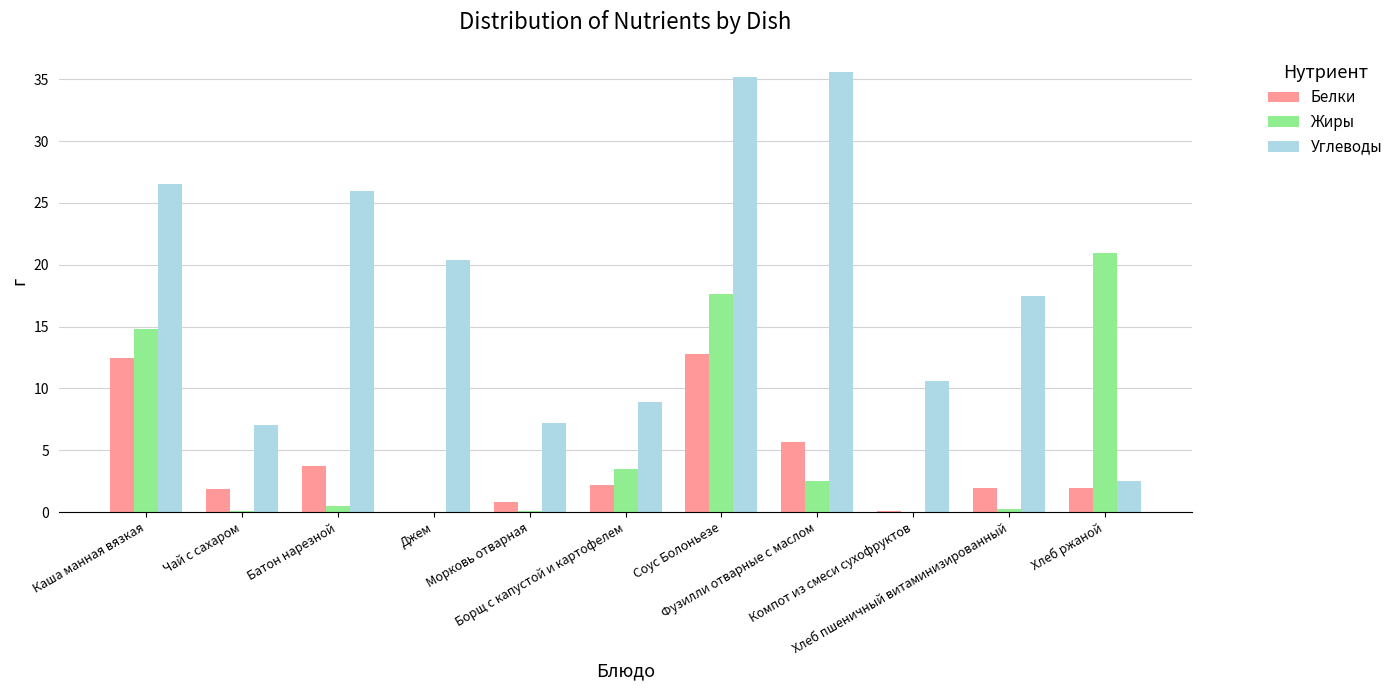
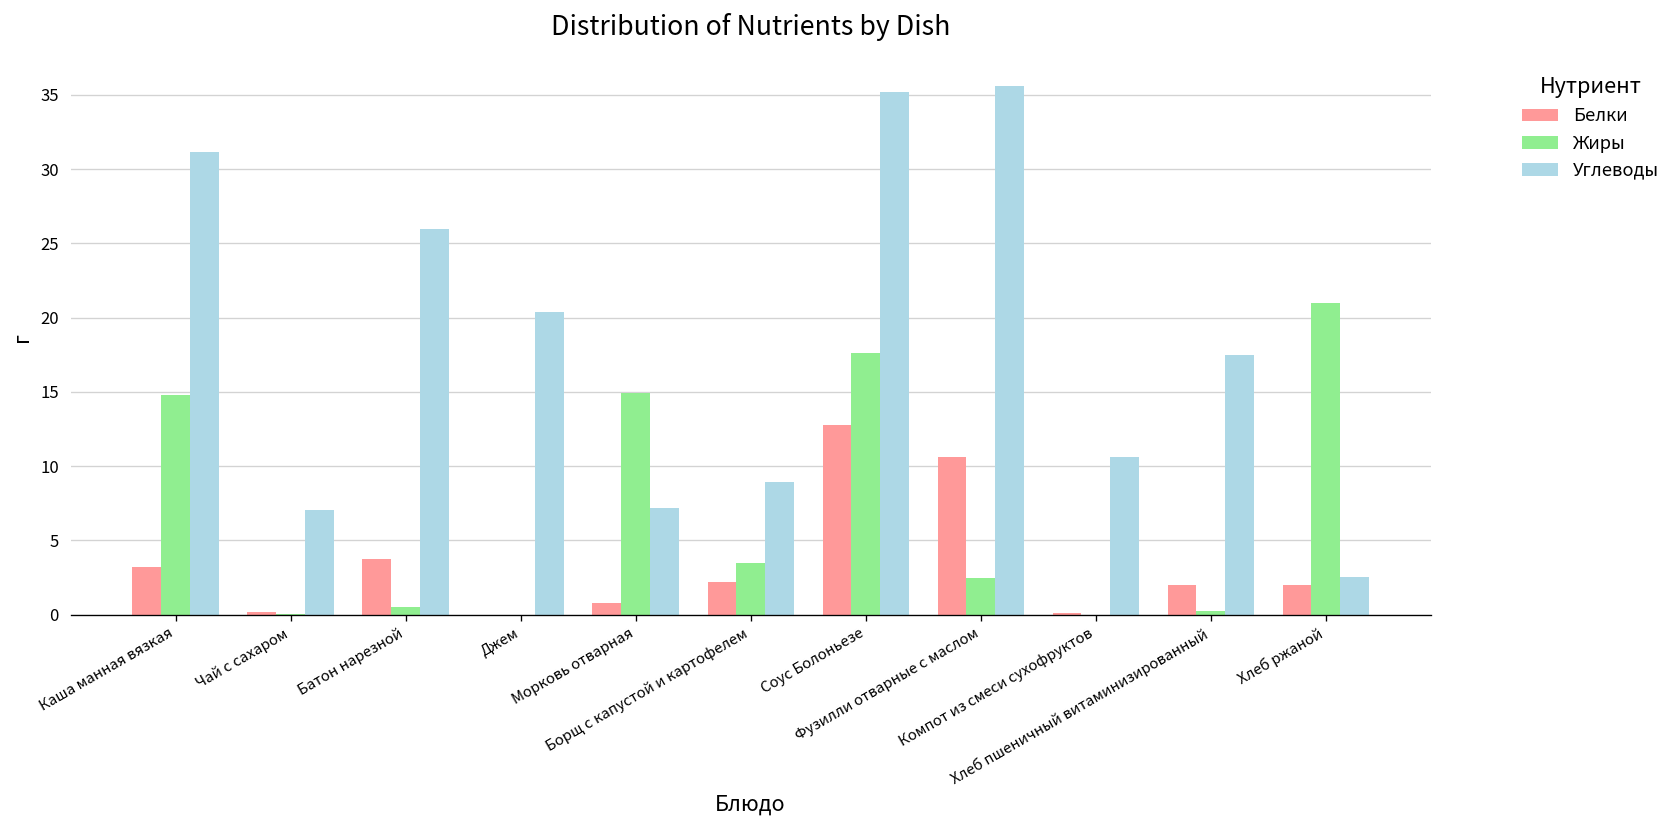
  {
    "Белки": {
-     "Каша манная вязкая": 12.5,
-     "Чай с сахаром": 1.9,
+     "Каша манная вязкая": 3.2,
+     "Чай с сахаром": 0.2,
      "Батон нарезной": 3.8,
      "Джем": 0.0,
      "Морковь отварная": 0.8,
      "Борщ с капустой и картофелем": 2.2,
      "Соус Болоньезе": 12.8,
-     "Фузилли отварные с маслом": 5.7,
+     "Фузилли отварные с маслом": 10.6,
      "Хлеб пшеничный витаминизированный": 2.0,
      "Хлеб ржаной": 2.0
    },
    "Жиры": {
      "Каша манная вязкая": 14.8,
      "Батон нарезной": 0.5,
      "Джем": 0.0,
-     "Морковь отварная": 0.1,
+     "Морковь отварная": 14.9,
      "Борщ с капустой и картофелем": 3.5,
      "Соус Болоньезе": 17.7,
      "Фузилли отварные с маслом": 2.5,
      "Компот из смеси сухофруктов": 0.0,
      "Хлеб пшеничный витаминизированный": 0.3,
      "Хлеб ржаной": 21.0
    },
    "Углеводы": {
-     "Каша манная вязкая": 26.5,
+     "Каша манная вязкая": 31.2,
      "Чай с сахаром": 7.1,
      "Батон нарезной": 26.0,
      "Джем": 20.4,
      "Морковь отварная": 7.2,
      "Борщ с капустой и картофелем": 8.9,
      "Соус Болоньезе": 35.2,
      "Фузилли отварные с маслом": 35.6,
      "Компот из смеси сухофруктов": 10.6,
      "Хлеб пшеничный витаминизированный": 17.5,
      "Хлеб ржаной": 2.6
    }
  }
